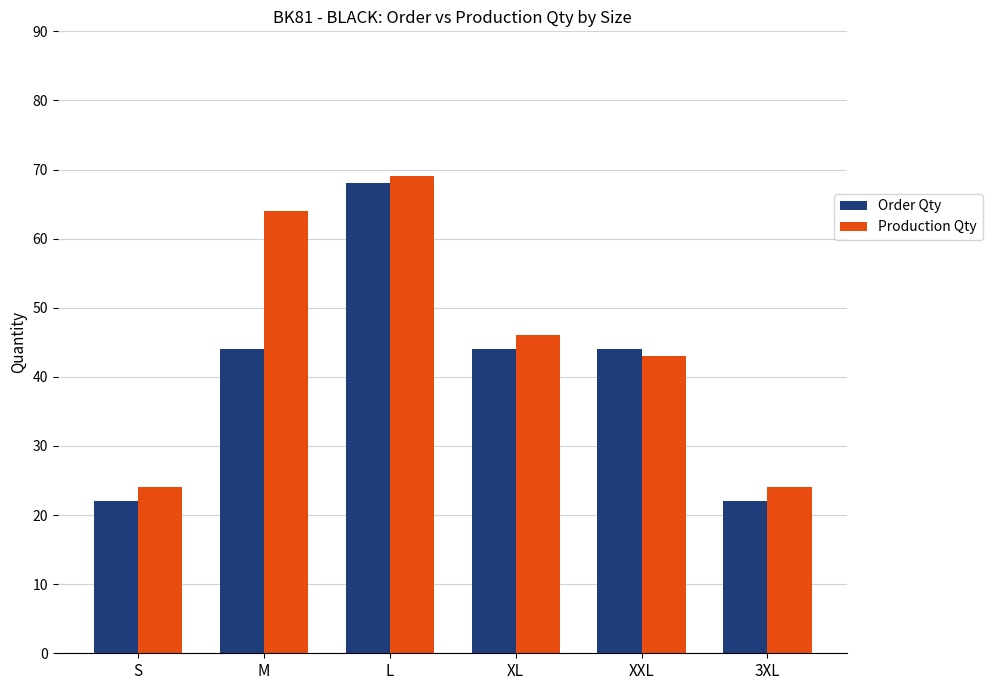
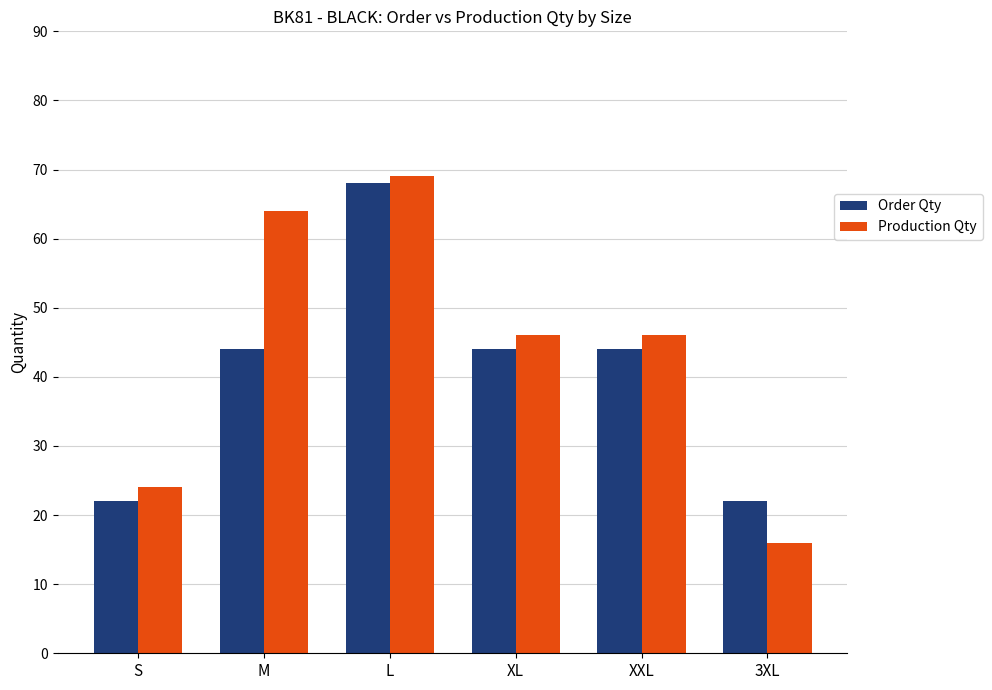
  {
    "Order Qty": {
      "S": 22,
      "M": 44,
      "L": 68,
      "XL": 44,
      "XXL": 44,
      "3XL": 22
    },
    "Production Qty": {
      "S": 24,
      "M": 64,
      "L": 69,
      "XL": 46,
-     "XXL": 43,
-     "3XL": 24
+     "XXL": 46,
+     "3XL": 16
    }
  }
